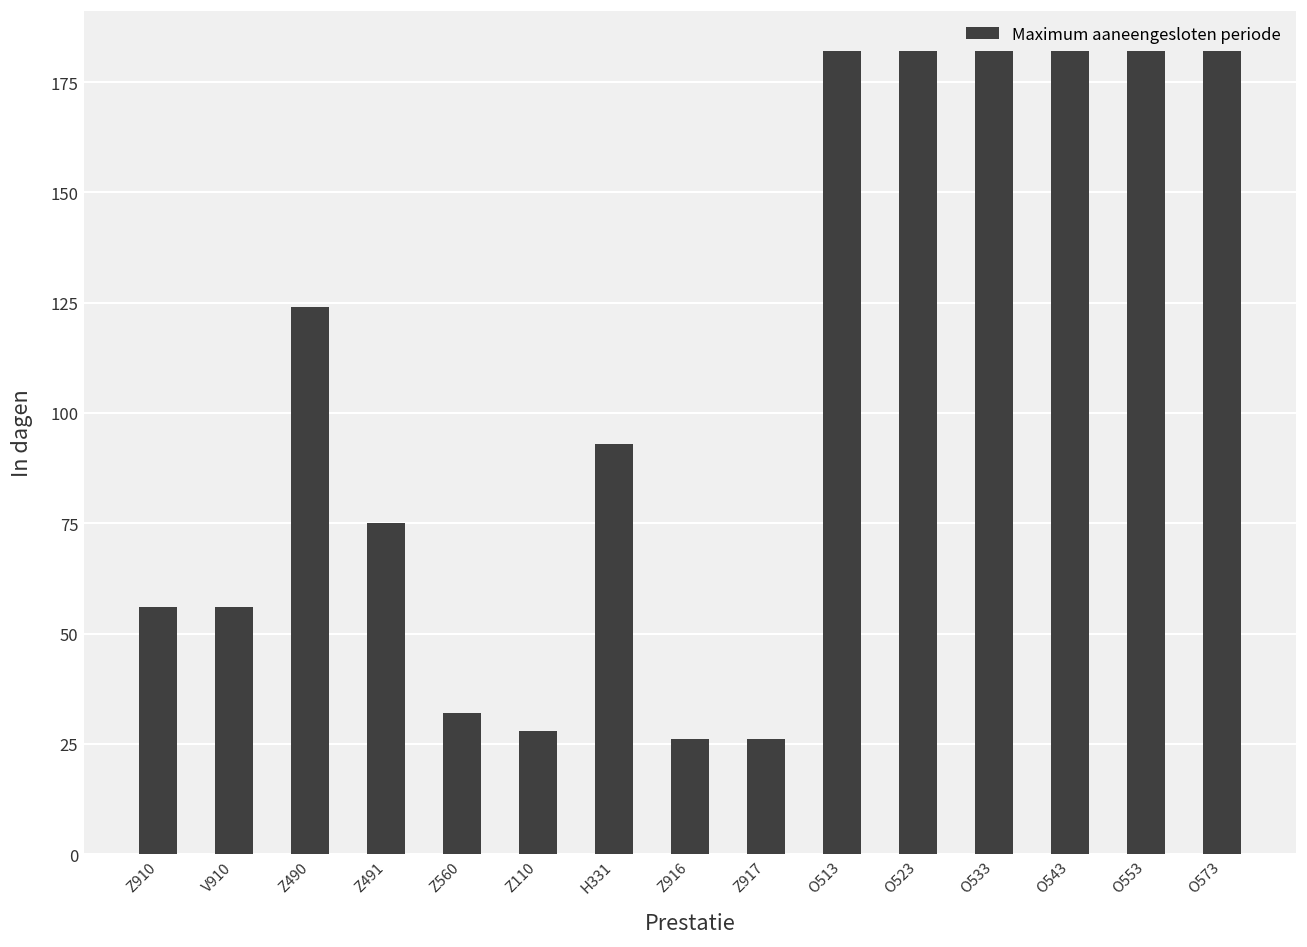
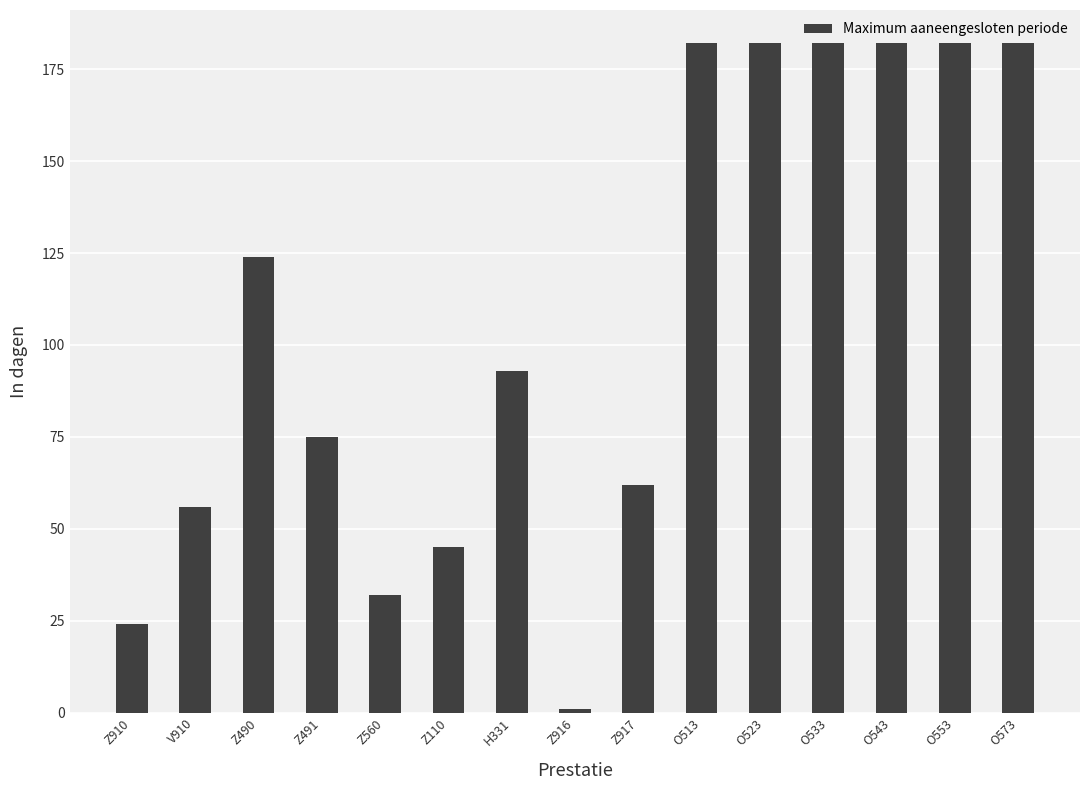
  {
-   "Z910": 56,
+   "Z910": 24,
    "V910": 56,
    "Z490": 124,
    "Z491": 75,
    "Z560": 32,
-   "Z110": 28,
+   "Z110": 45,
    "H331": 93,
-   "Z916": 26,
-   "Z917": 26,
+   "Z916": 1,
+   "Z917": 62,
    "O513": 182,
    "O523": 182,
    "O533": 182,
    "O543": 182,
    "O553": 182,
    "O573": 182
  }
